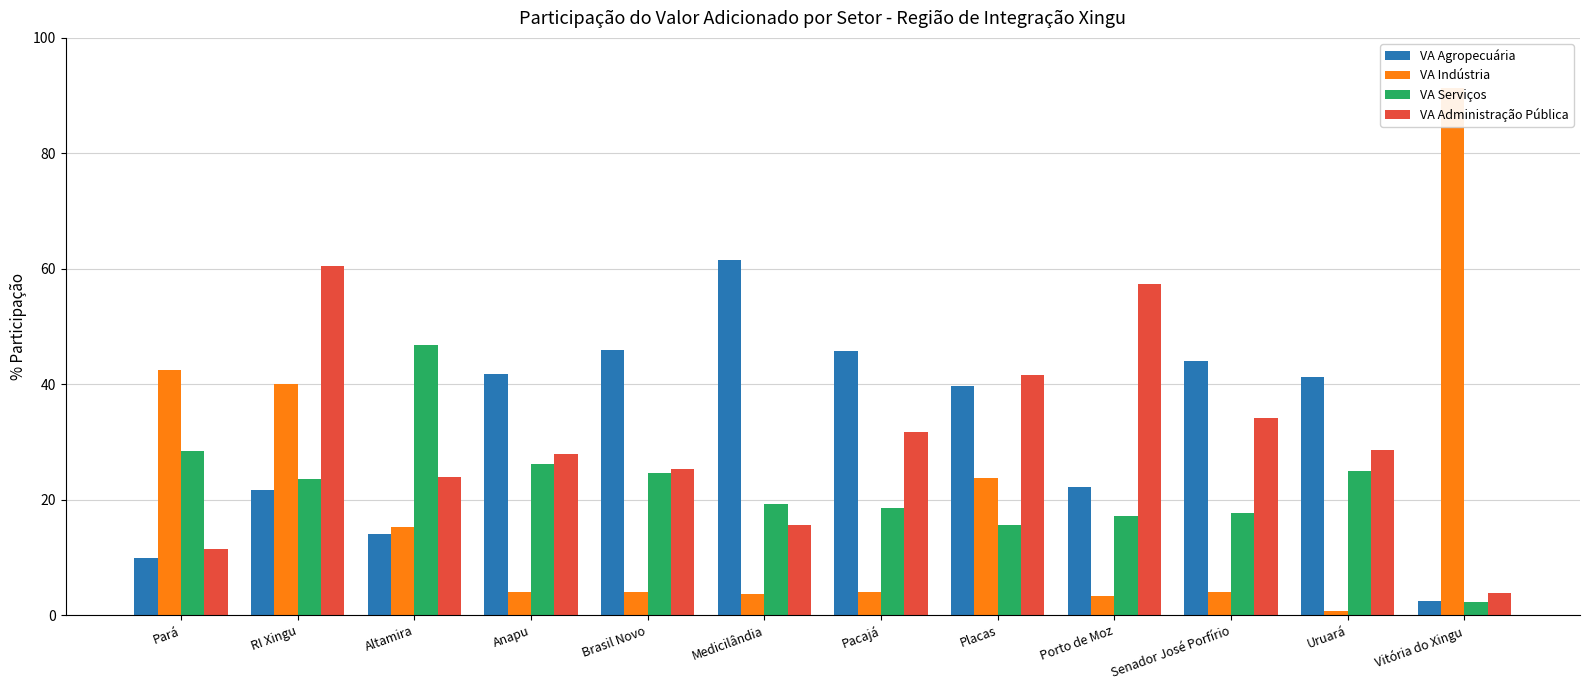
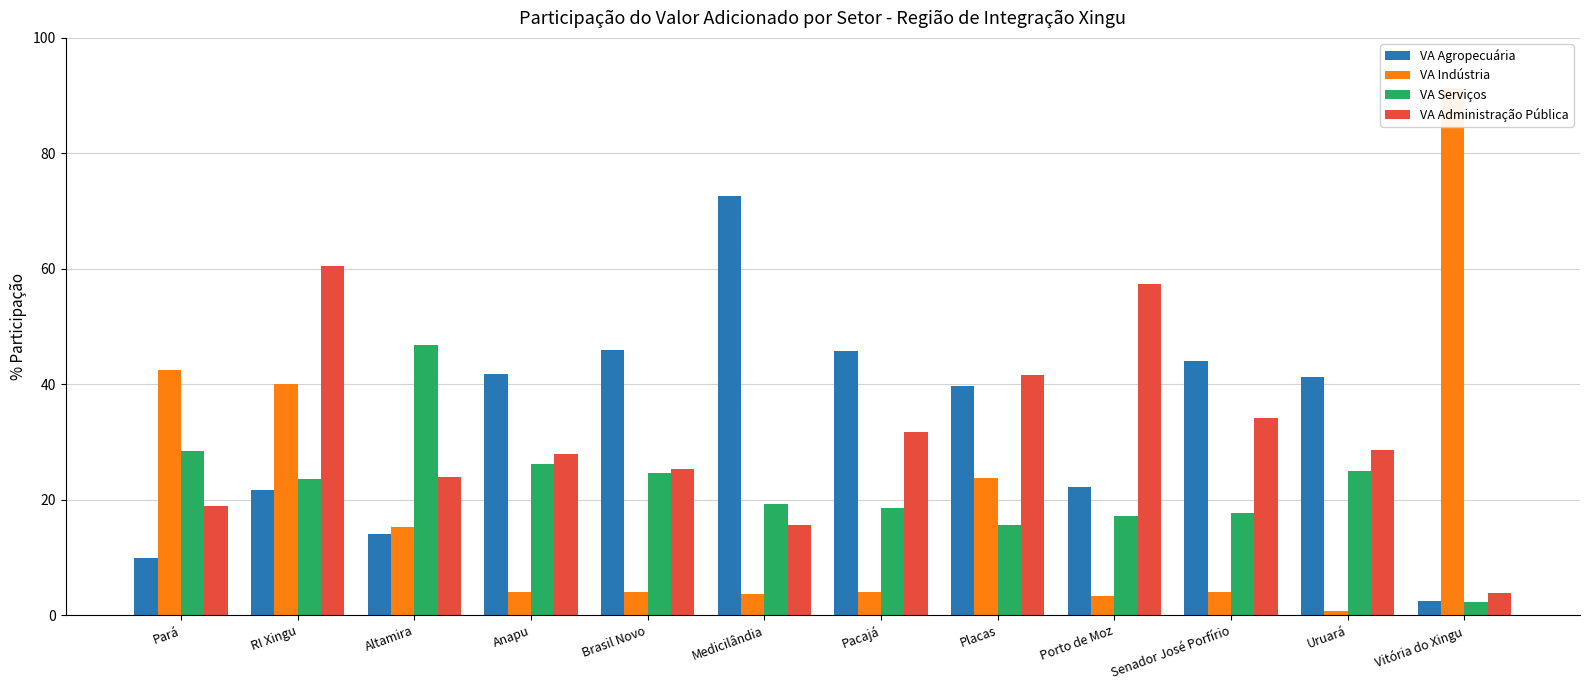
  {
    "VA Agropecuária": {
      "Pará": 10,
      "RI Xingu": 22,
      "Altamira": 14,
      "Anapu": 42,
      "Brasil Novo": 46,
-     "Medicilândia": 61,
+     "Medicilândia": 73,
      "Pacajá": 46,
      "Placas": 40,
      "Porto de Moz": 22,
      "Senador José Porfírio": 44,
      "Uruará": 41,
      "Vitória do Xingu": 3
    },
    "VA Indústria": {
      "Pará": 43,
      "RI Xingu": 40,
      "Altamira": 15,
      "Anapu": 4,
      "Brasil Novo": 4,
      "Medicilândia": 4,
      "Pacajá": 4,
      "Placas": 24,
      "Porto de Moz": 3,
      "Senador José Porfírio": 4,
      "Uruará": 1
    },
    "VA Serviços": {
      "Pará": 28,
      "RI Xingu": 24,
      "Altamira": 47,
      "Anapu": 26,
      "Brasil Novo": 25,
      "Medicilândia": 19,
      "Pacajá": 19,
      "Placas": 16,
      "Porto de Moz": 17,
      "Senador José Porfírio": 18,
      "Uruará": 25,
      "Vitória do Xingu": 2
    },
    "VA Administração Pública": {
-     "Pará": 11,
+     "Pará": 19,
      "RI Xingu": 60,
      "Altamira": 24,
      "Anapu": 28,
      "Brasil Novo": 25,
      "Medicilândia": 16,
      "Pacajá": 32,
      "Placas": 42,
      "Porto de Moz": 57,
      "Senador José Porfírio": 34,
      "Uruará": 29,
      "Vitória do Xingu": 4
    }
  }
